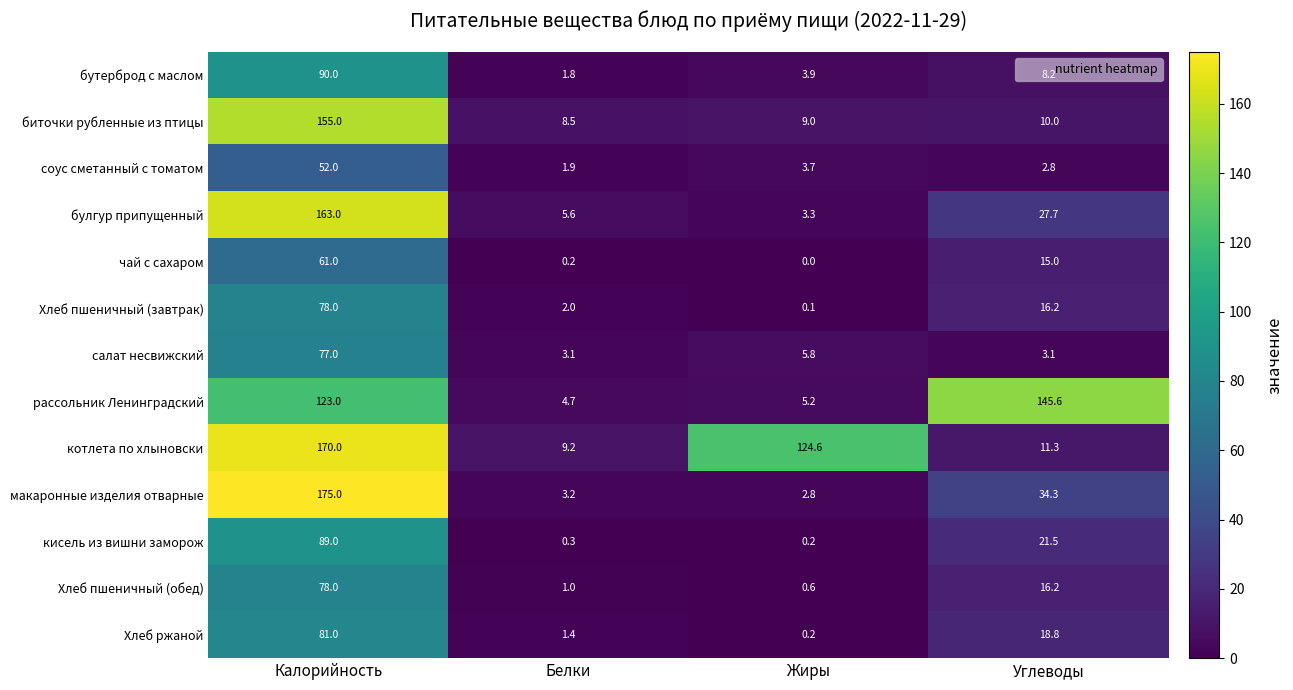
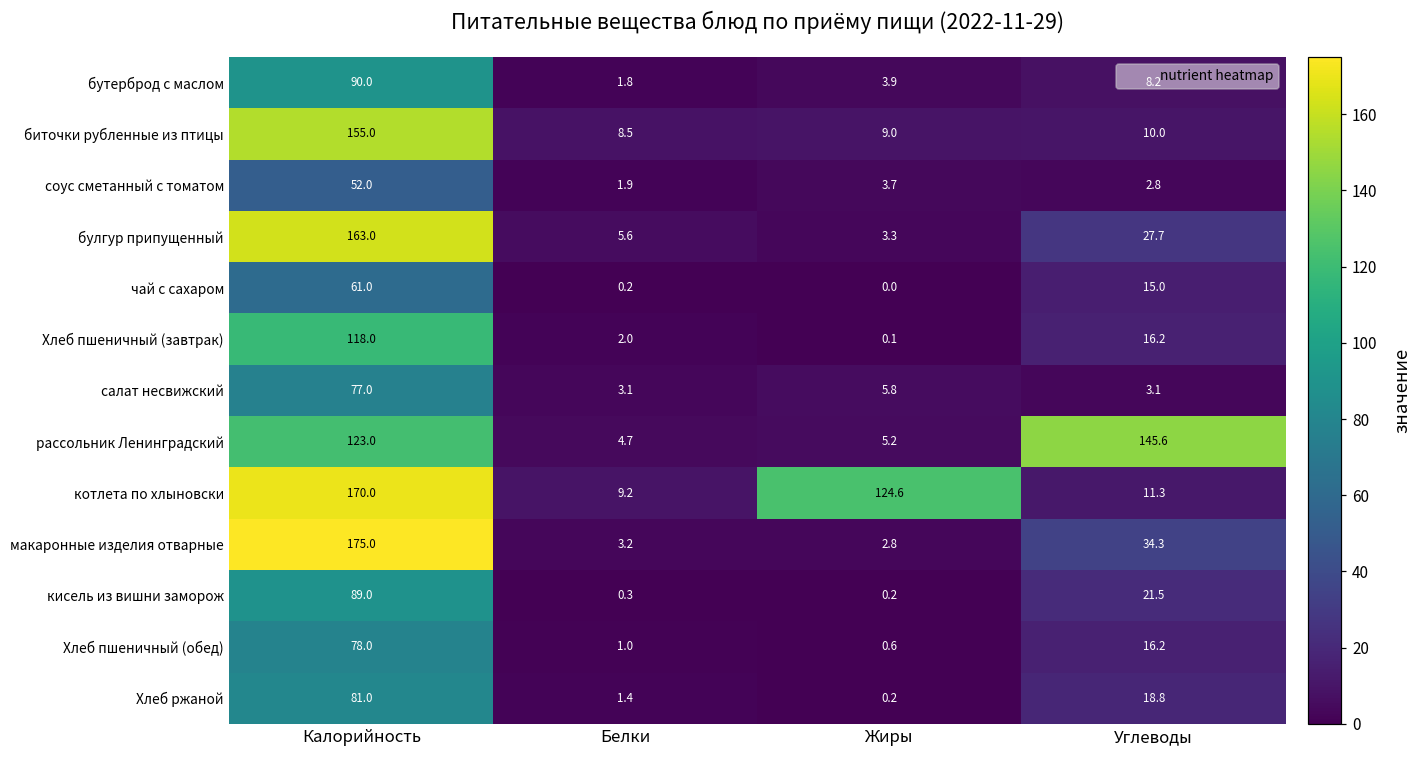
  {
    "бутерброд с маслом": {
      "Калорийность": 90.0,
      "Белки": 1.8,
      "Жиры": 3.9
    },
    "биточки рубленные из птицы": {
      "Калорийность": 155.0,
      "Белки": 8.5,
      "Жиры": 9.0,
      "Углеводы": 10.0
    },
    "соус сметанный с томатом": {
      "Калорийность": 52.0,
      "Белки": 1.9,
      "Жиры": 3.7,
      "Углеводы": 2.8
    },
    "булгур припущенный": {
      "Калорийность": 163.0,
      "Белки": 5.6,
      "Жиры": 3.3,
      "Углеводы": 27.7
    },
    "чай с сахаром": {
      "Калорийность": 61.0,
      "Белки": 0.2,
      "Жиры": 0.0,
      "Углеводы": 15.0
    },
    "Хлеб пшеничный (завтрак)": {
-     "Калорийность": 78.0,
+     "Калорийность": 118.0,
      "Белки": 2.0,
      "Жиры": 0.1,
      "Углеводы": 16.2
    },
    "салат несвижский": {
      "Калорийность": 77.0,
      "Белки": 3.1,
      "Жиры": 5.8,
      "Углеводы": 3.1
    },
    "рассольник Ленинградский": {
      "Калорийность": 123.0,
      "Белки": 4.7,
      "Жиры": 5.2,
      "Углеводы": 145.6
    },
    "котлета по хлыновски": {
      "Калорийность": 170.0,
      "Белки": 9.2,
      "Жиры": 124.6,
      "Углеводы": 11.3
    },
    "макаронные изделия отварные": {
      "Калорийность": 175.0,
      "Белки": 3.2,
      "Жиры": 2.8,
      "Углеводы": 34.3
    },
    "кисель из вишни заморож": {
      "Калорийность": 89.0,
      "Белки": 0.3,
      "Жиры": 0.2,
      "Углеводы": 21.5
    },
    "Хлеб пшеничный (обед)": {
      "Калорийность": 78.0,
      "Белки": 1.0,
      "Жиры": 0.6,
      "Углеводы": 16.2
    },
    "Хлеб ржаной": {
      "Калорийность": 81.0,
      "Белки": 1.4,
      "Жиры": 0.2,
      "Углеводы": 18.8
    }
  }
